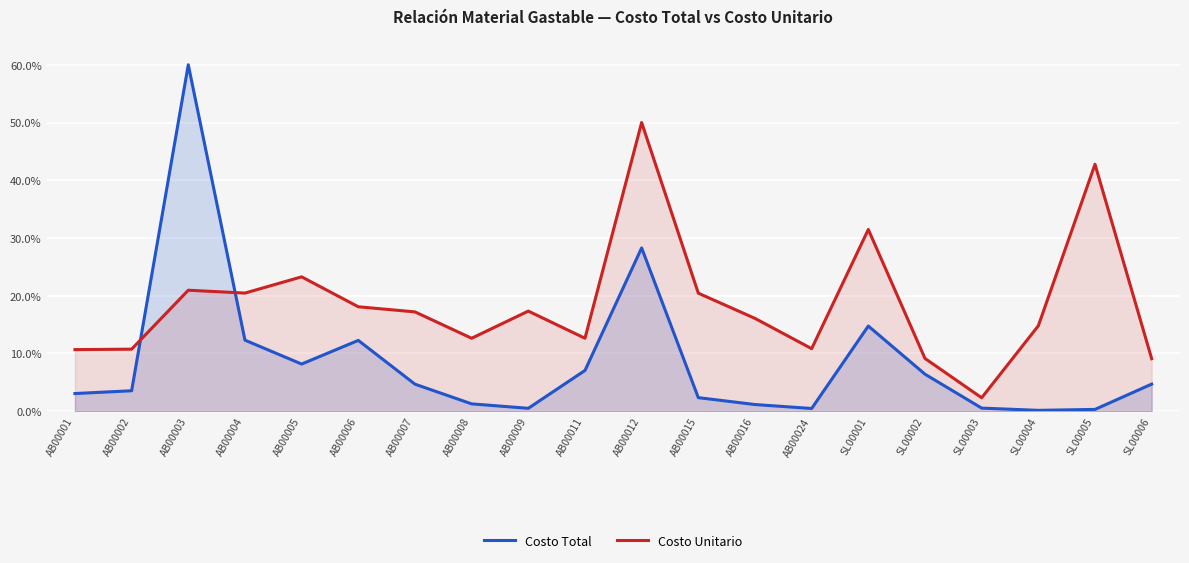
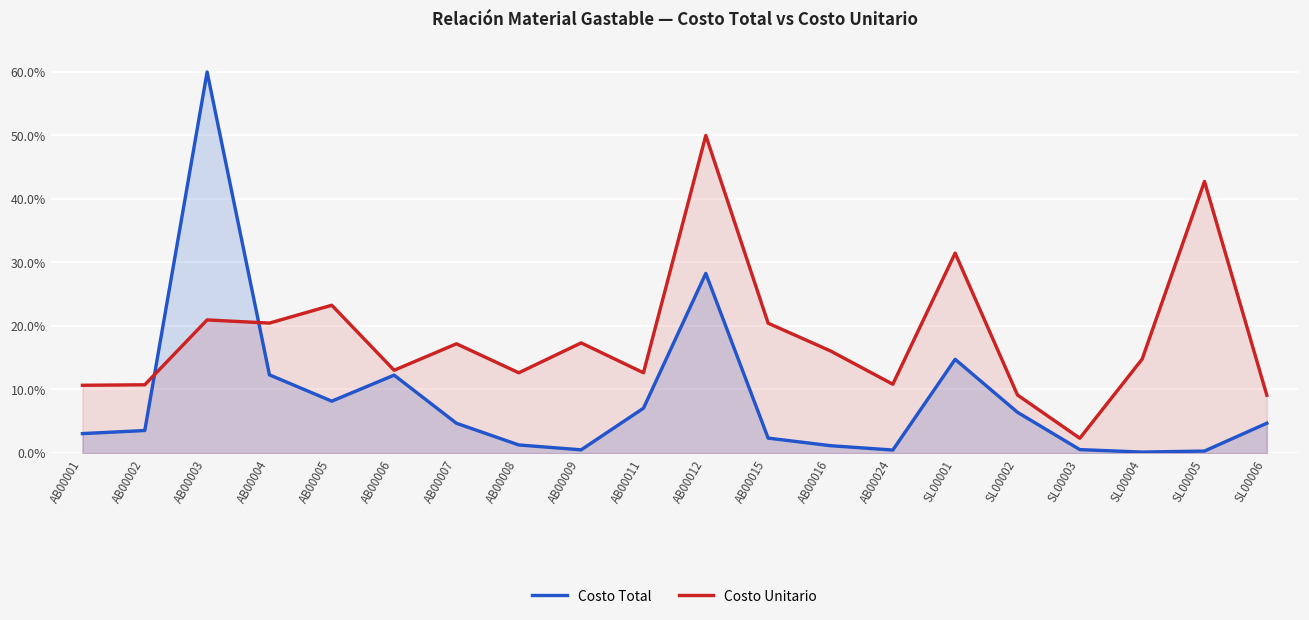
  {
    "Costo Total": {
      "AB00001": "3%",
      "AB00002": "4%",
      "AB00003": "60%",
      "AB00004": "12%",
      "AB00005": "8%",
      "AB00006": "12%",
      "AB00007": "5%",
      "AB00008": "1%",
      "AB00009": "0%",
      "AB00011": "7%",
      "AB00012": "28%",
      "AB00015": "2%",
      "AB00016": "1%",
      "AB00024": "0%",
      "SL00001": "15%",
      "SL00002": "6%",
      "SL00003": "1%",
      "SL00004": "0%",
      "SL00005": "0%",
      "SL00006": "5%"
    },
    "Costo Unitario": {
      "AB00001": "11%",
      "AB00002": "11%",
      "AB00003": "21%",
      "AB00004": "20%",
      "AB00005": "23%",
-     "AB00006": "18%",
+     "AB00006": "13%",
      "AB00007": "17%",
      "AB00008": "13%",
      "AB00009": "17%",
      "AB00011": "13%",
      "AB00012": "50%",
      "AB00015": "20%",
      "AB00016": "16%",
      "AB00024": "11%",
      "SL00001": "31%",
      "SL00002": "9%",
      "SL00003": "2%",
      "SL00004": "15%",
      "SL00005": "43%",
      "SL00006": "9%"
    }
  }
